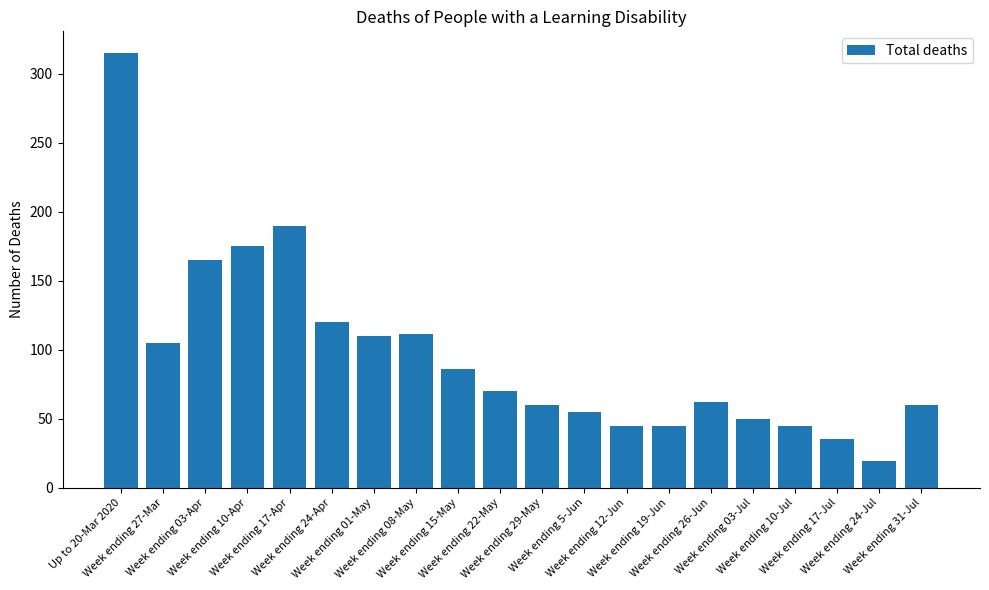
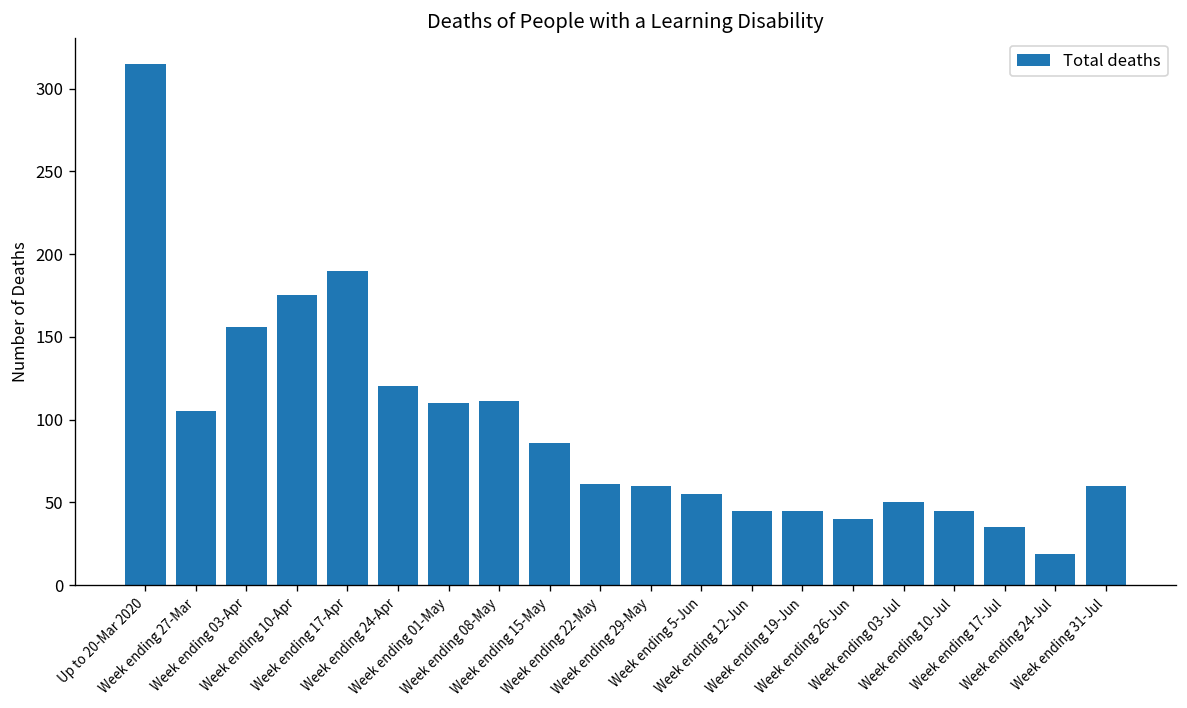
  {
    "Up to 20-Mar 2020": 315,
    "Week ending 27-Mar": 105,
-   "Week ending 03-Apr": 165,
+   "Week ending 03-Apr": 156,
    "Week ending 10-Apr": 175,
    "Week ending 17-Apr": 190,
    "Week ending 24-Apr": 120,
    "Week ending 01-May": 110,
    "Week ending 08-May": 111,
    "Week ending 15-May": 86,
-   "Week ending 22-May": 70,
+   "Week ending 22-May": 61,
    "Week ending 29-May": 60,
    "Week ending 5-Jun": 55,
    "Week ending 12-Jun": 45,
    "Week ending 19-Jun": 45,
-   "Week ending 26-Jun": 62,
+   "Week ending 26-Jun": 40,
    "Week ending 03-Jul": 50,
    "Week ending 10-Jul": 45,
    "Week ending 17-Jul": 35,
    "Week ending 24-Jul": 19,
    "Week ending 31-Jul": 60
  }
